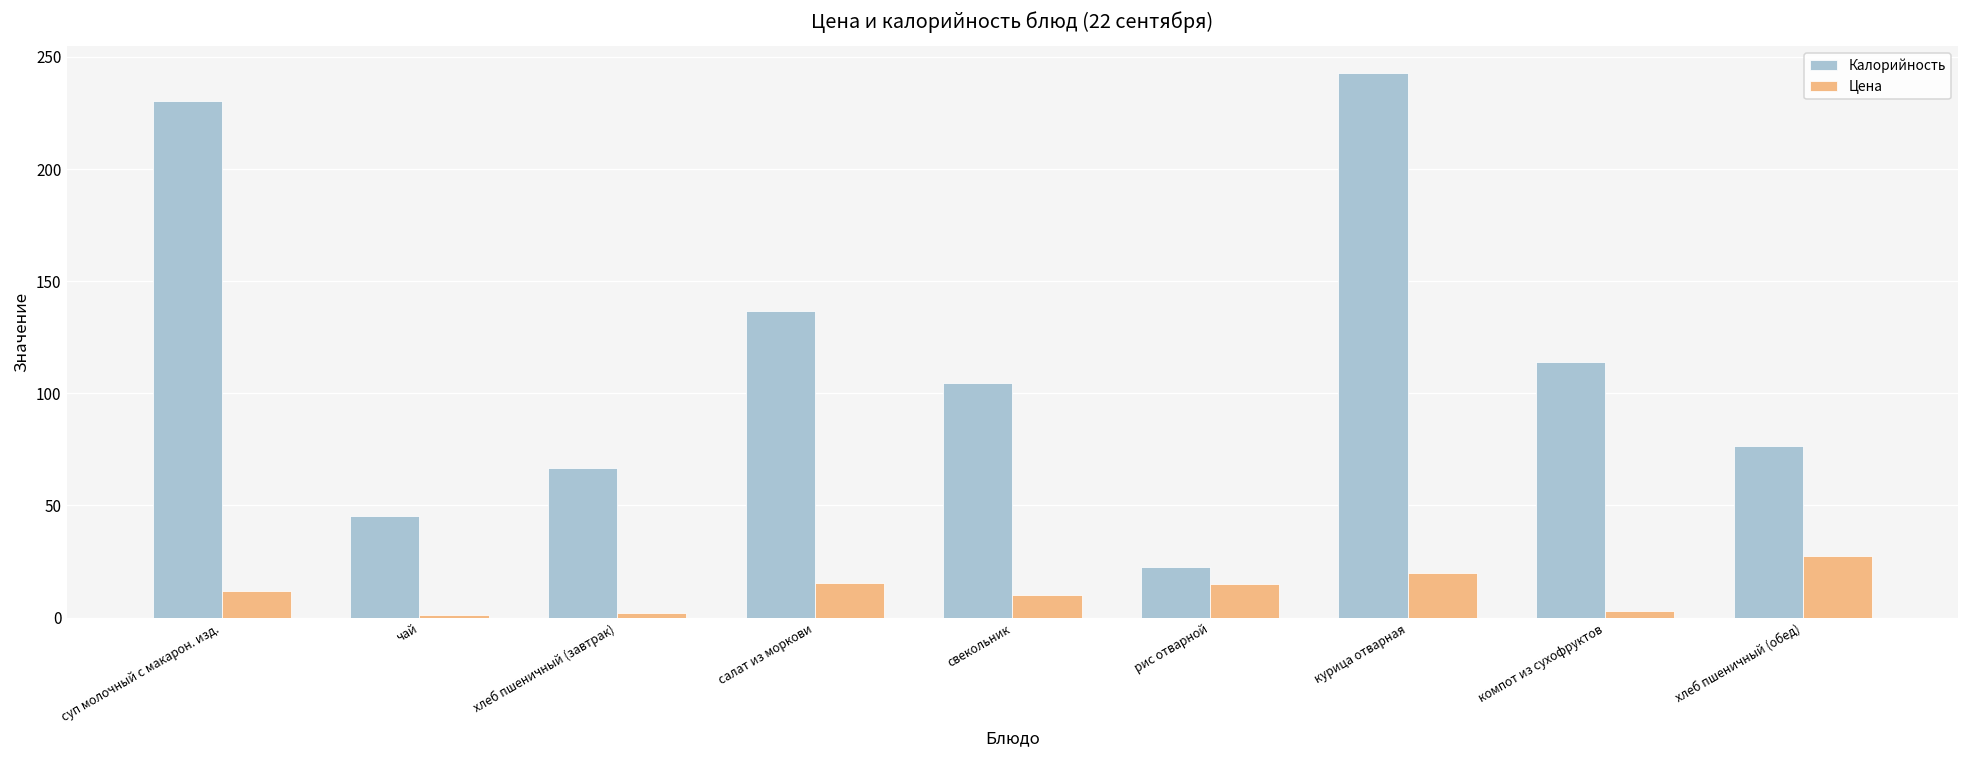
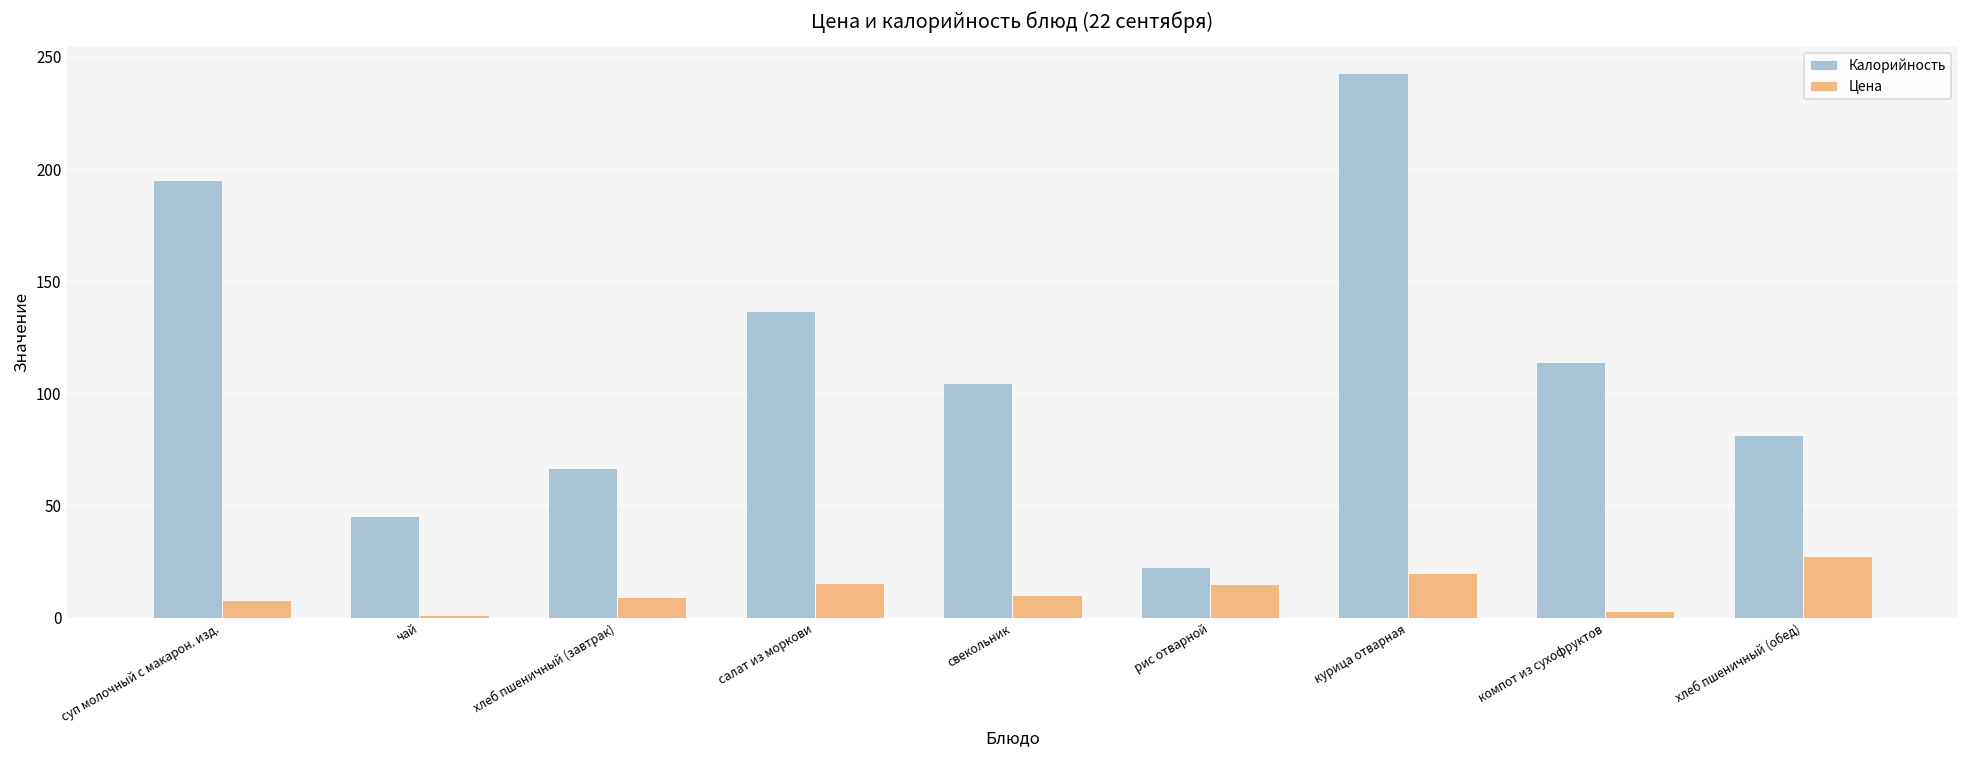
  {
    "Калорийность": {
-     "суп молочный с макарон. изд.": 230,
+     "суп молочный с макарон. изд.": 195,
      "чай": 45,
      "хлеб пшеничный (завтрак)": 67,
      "салат из моркови": 137,
      "свекольник": 105,
      "рис отварной": 23,
      "курица отварная": 243,
      "компот из сухофруктов": 114,
-     "хлеб пшеничный (обед)": 77
+     "хлеб пшеничный (обед)": 82
    },
    "Цена": {
-     "суп молочный с макарон. изд.": 12,
-     "хлеб пшеничный (завтрак)": 2,
+     "суп молочный с макарон. изд.": 8,
+     "хлеб пшеничный (завтрак)": 9,
      "салат из моркови": 16,
      "свекольник": 10,
      "рис отварной": 15,
      "курица отварная": 20,
      "компот из сухофруктов": 3,
      "хлеб пшеничный (обед)": 28
    }
  }
